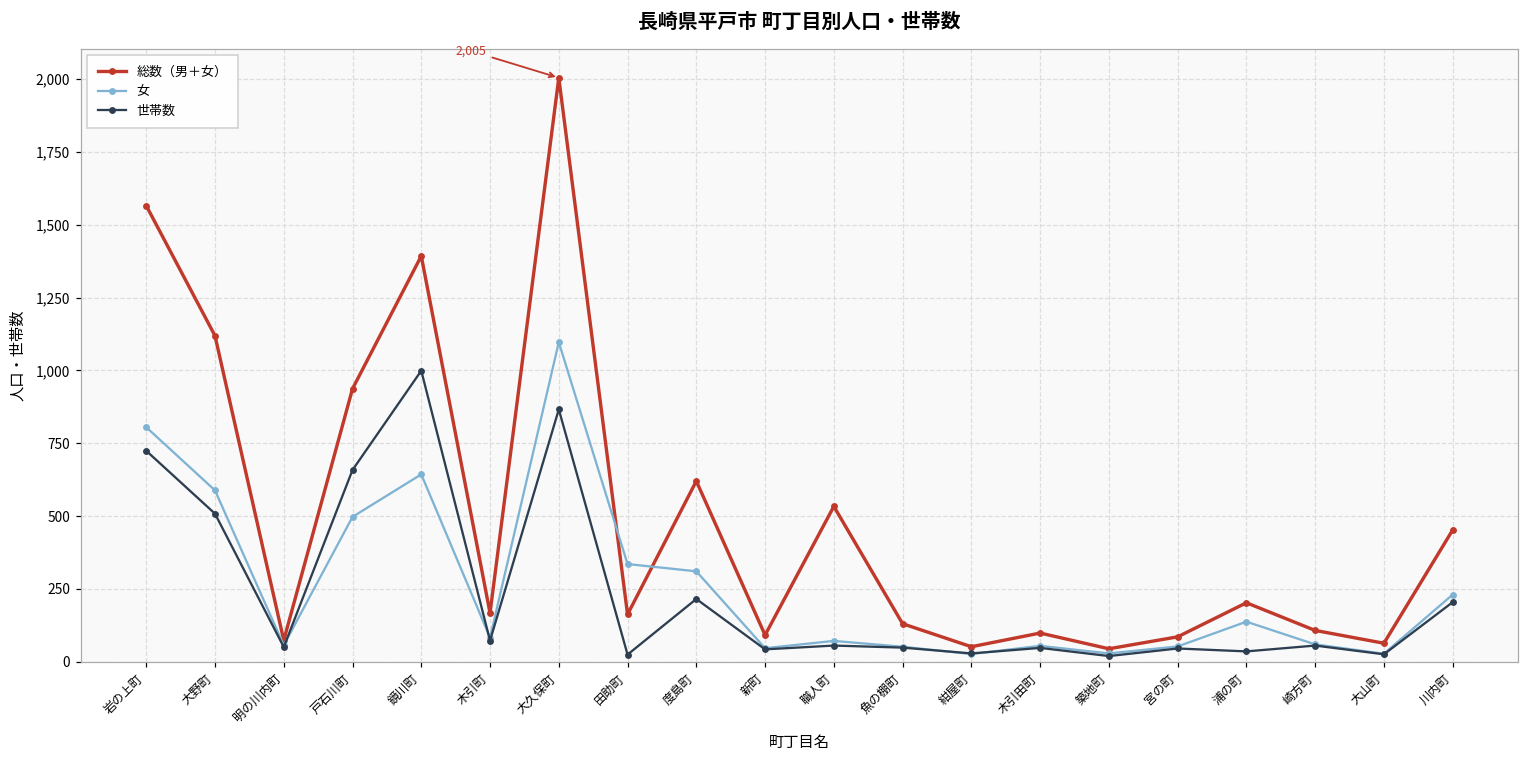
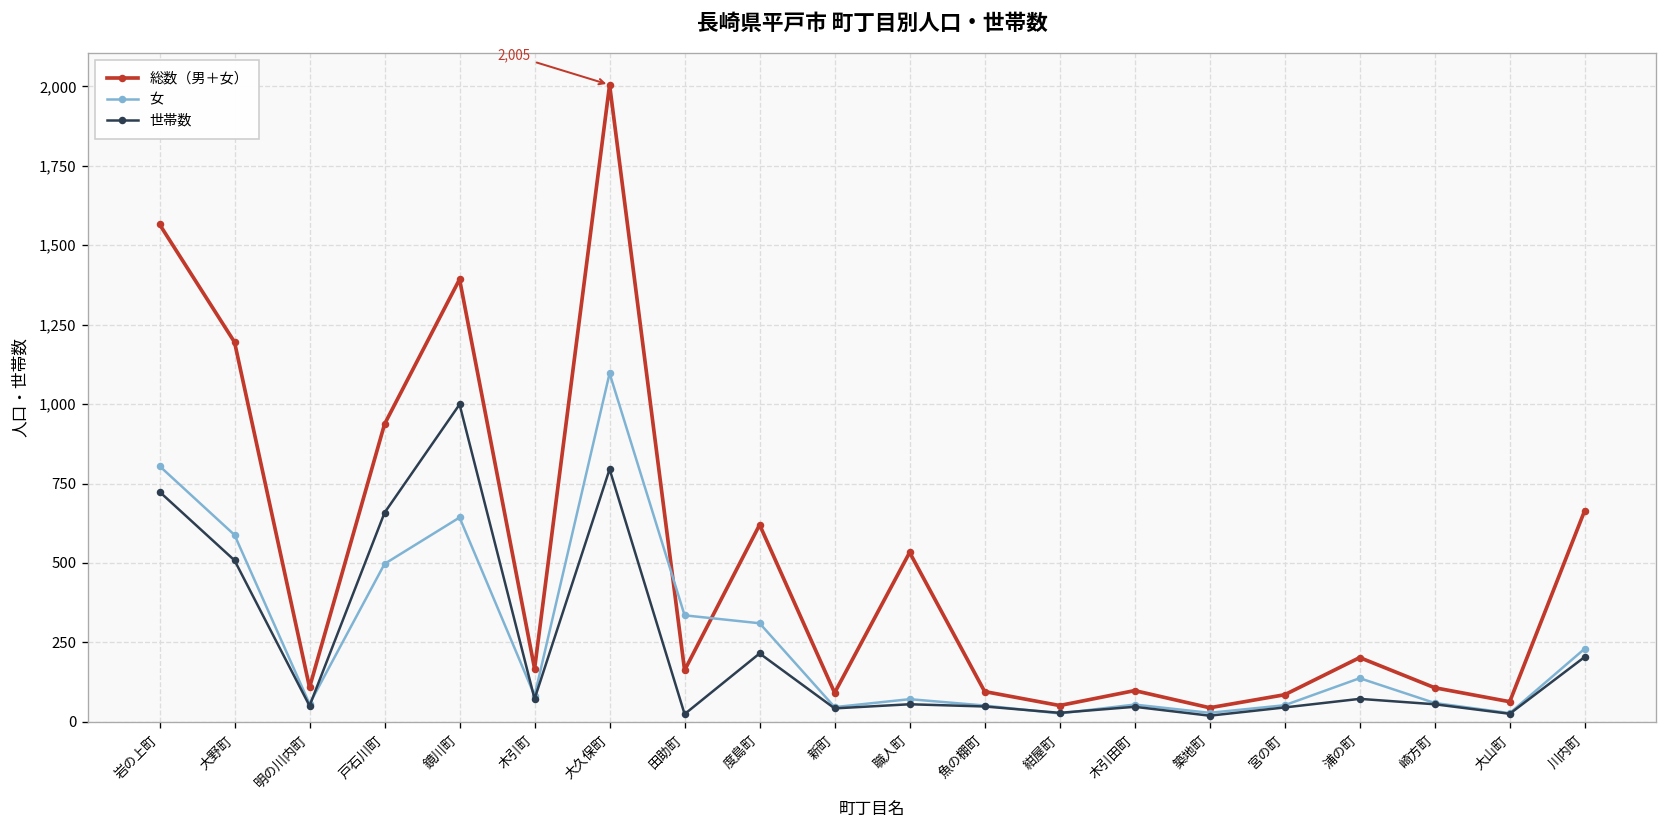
  {
    "総数（男＋女）": {
      "岩の上町": "1,570",
-     "大野町": "1,120",
-     "明の川内町": "70",
+     "大野町": "1,200",
+     "明の川内町": "110",
      "戸石川町": "940",
      "鏡川町": "1,390",
      "木引町": "170",
      "田助町": "160",
      "度島町": "620",
      "新町": "90",
      "職人町": "530",
-     "魚の棚町": "130",
+     "魚の棚町": "100",
      "紺屋町": "50",
      "木引田町": "100",
      "築地町": "40",
      "宮の町": "90",
      "浦の町": "200",
      "崎方町": "110",
      "大山町": "60",
-     "川内町": "450"
+     "川内町": "670"
    },
    "女": {
      "岩の上町": "810",
      "大野町": "590",
      "戸石川町": "500",
      "鏡川町": "640",
      "木引町": "80",
      "大久保町": "1,100",
      "田助町": "340",
      "度島町": "310",
      "職人町": "70",
      "浦の町": "140",
      "川内町": "230"
    },
    "世帯数": {
      "岩の上町": "720",
      "大野町": "510",
      "戸石川町": "660",
      "鏡川町": "1,000",
      "木引町": "70",
-     "大久保町": "870",
+     "大久保町": "800",
      "田助町": "20",
      "度島町": "220",
      "職人町": "60",
-     "浦の町": "40",
+     "浦の町": "70",
      "川内町": "200"
    }
  }
